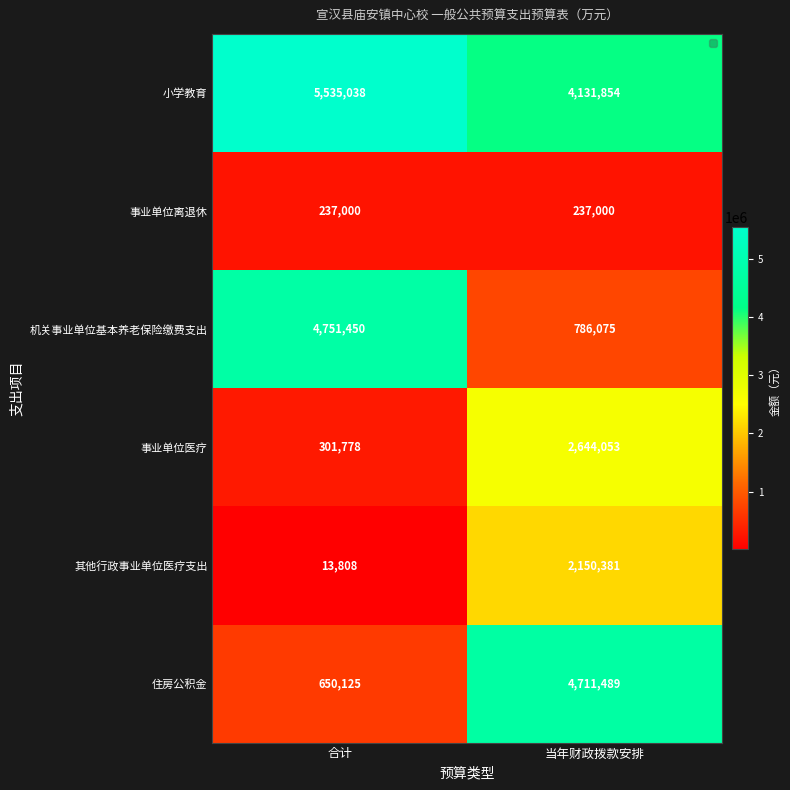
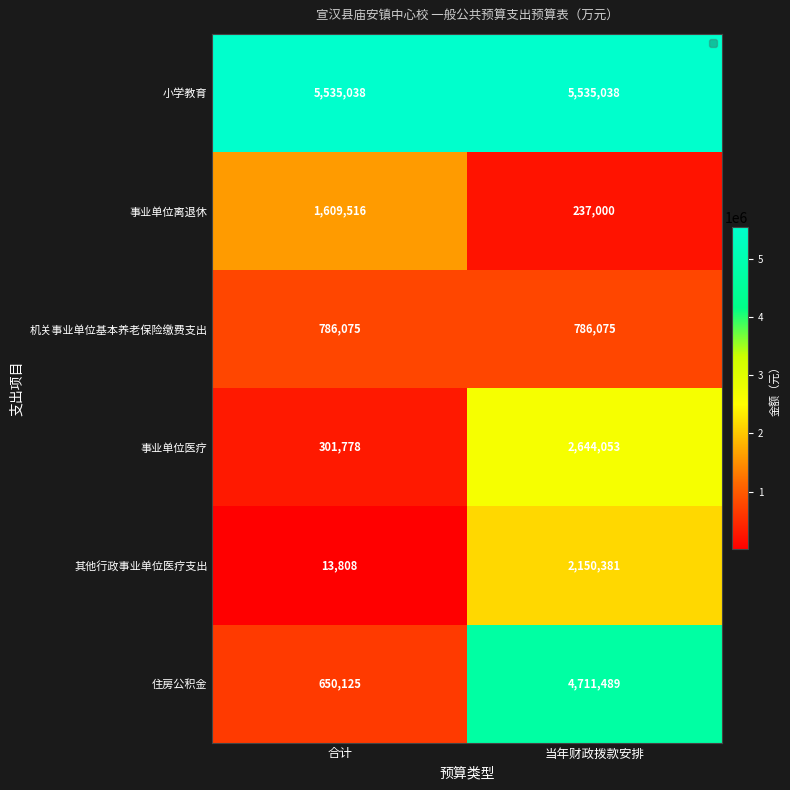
  {
    "小学教育": {
      "合计": "5,535,038",
-     "当年财政拨款安排": "4,131,854"
+     "当年财政拨款安排": "5,535,038"
    },
    "事业单位离退休": {
-     "合计": "237,000",
+     "合计": "1,609,516",
      "当年财政拨款安排": "237,000"
    },
    "机关事业单位基本养老保险缴费支出": {
-     "合计": "4,751,450",
+     "合计": "786,075",
      "当年财政拨款安排": "786,075"
    },
    "事业单位医疗": {
      "合计": "301,778",
      "当年财政拨款安排": "2,644,053"
    },
    "其他行政事业单位医疗支出": {
      "合计": "13,808",
      "当年财政拨款安排": "2,150,381"
    },
    "住房公积金": {
      "合计": "650,125",
      "当年财政拨款安排": "4,711,489"
    }
  }
